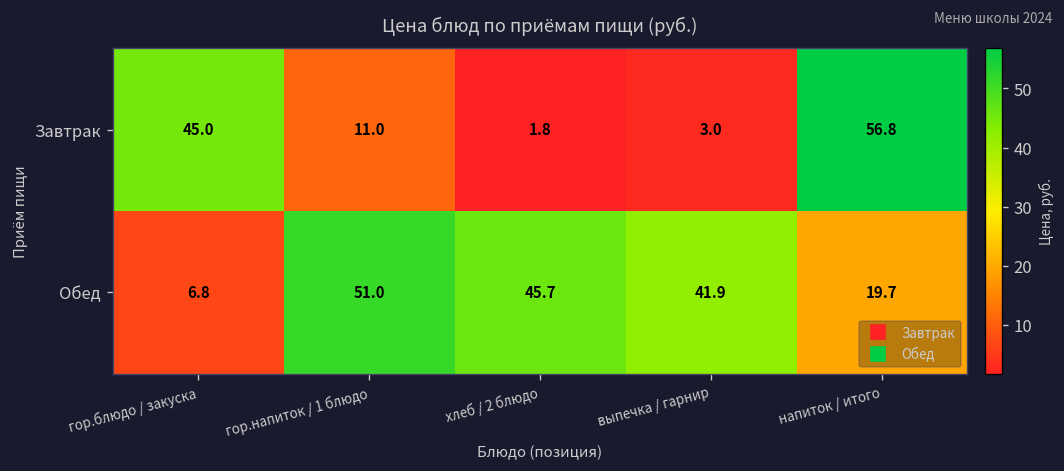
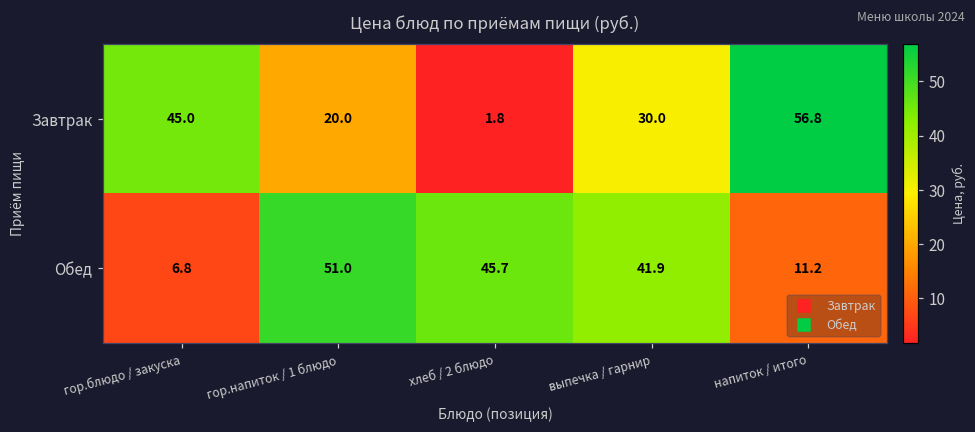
  {
    "Завтрак": {
      "гор.блюдо / закуска": 45.0,
-     "гор.напиток / 1 блюдо": 11.0,
+     "гор.напиток / 1 блюдо": 20.0,
      "хлеб / 2 блюдо": 1.8,
-     "выпечка / гарнир": 3.0,
+     "выпечка / гарнир": 30.0,
      "напиток / итого": 56.8
    },
    "Обед": {
      "гор.блюдо / закуска": 6.8,
      "гор.напиток / 1 блюдо": 51.0,
      "хлеб / 2 блюдо": 45.7,
      "выпечка / гарнир": 41.9,
-     "напиток / итого": 19.7
+     "напиток / итого": 11.2
    }
  }
